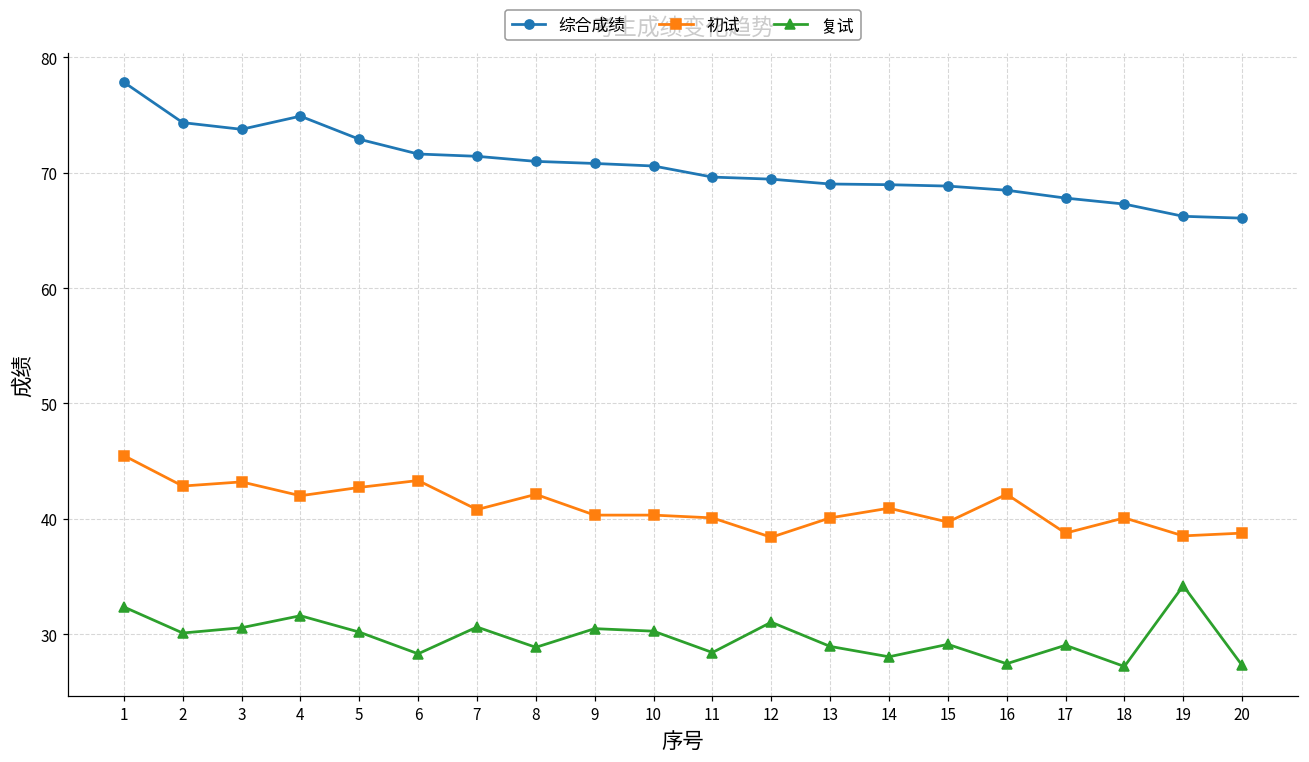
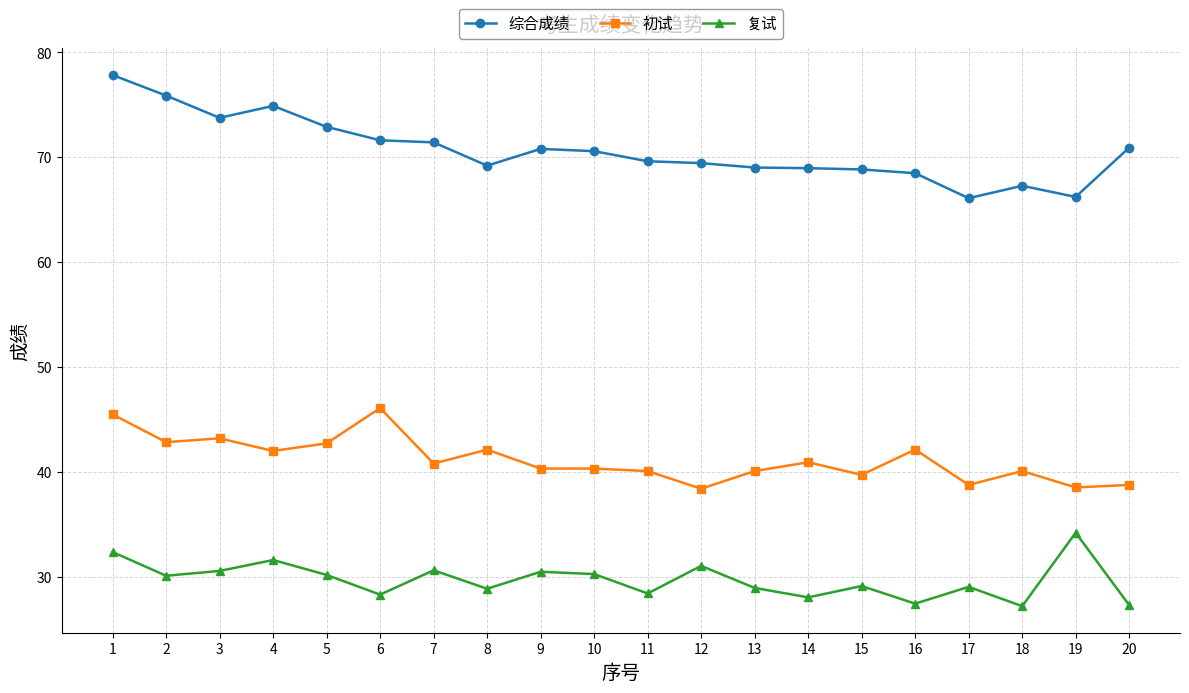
  {
    "综合成绩": {
      "1": 77.8,
-     "2": 74.3,
+     "2": 75.9,
      "3": 73.8,
      "4": 74.9,
      "5": 72.9,
      "6": 71.6,
      "7": 71.4,
-     "8": 71.0,
+     "8": 69.2,
      "9": 70.8,
      "10": 70.6,
      "11": 69.6,
      "12": 69.4,
      "13": 69.0,
      "14": 69.0,
      "15": 68.8,
      "16": 68.5,
-     "17": 67.8,
+     "17": 66.1,
      "18": 67.3,
      "19": 66.2,
-     "20": 66.1
+     "20": 70.9
    },
    "初试": {
      "1": 45.5,
      "2": 42.8,
      "3": 43.2,
      "4": 42.0,
      "5": 42.7,
-     "6": 43.3,
+     "6": 46.1,
      "7": 40.8,
      "8": 42.1,
      "9": 40.3,
      "10": 40.3,
      "11": 40.1,
      "12": 38.4,
      "13": 40.1,
      "14": 40.9,
      "15": 39.7,
      "16": 42.1,
      "17": 38.8,
      "18": 40.1,
      "19": 38.5,
      "20": 38.8
    },
    "复试": {
      "1": 32.4,
      "2": 30.1,
      "3": 30.6,
      "4": 31.6,
      "5": 30.2,
      "6": 28.3,
      "7": 30.6,
      "8": 28.9,
      "9": 30.5,
      "10": 30.3,
      "11": 28.4,
      "12": 31.0,
      "13": 28.9,
      "14": 28.0,
      "15": 29.1,
      "16": 27.4,
      "17": 29.0,
      "18": 27.2,
      "19": 34.2,
      "20": 27.3
    }
  }
